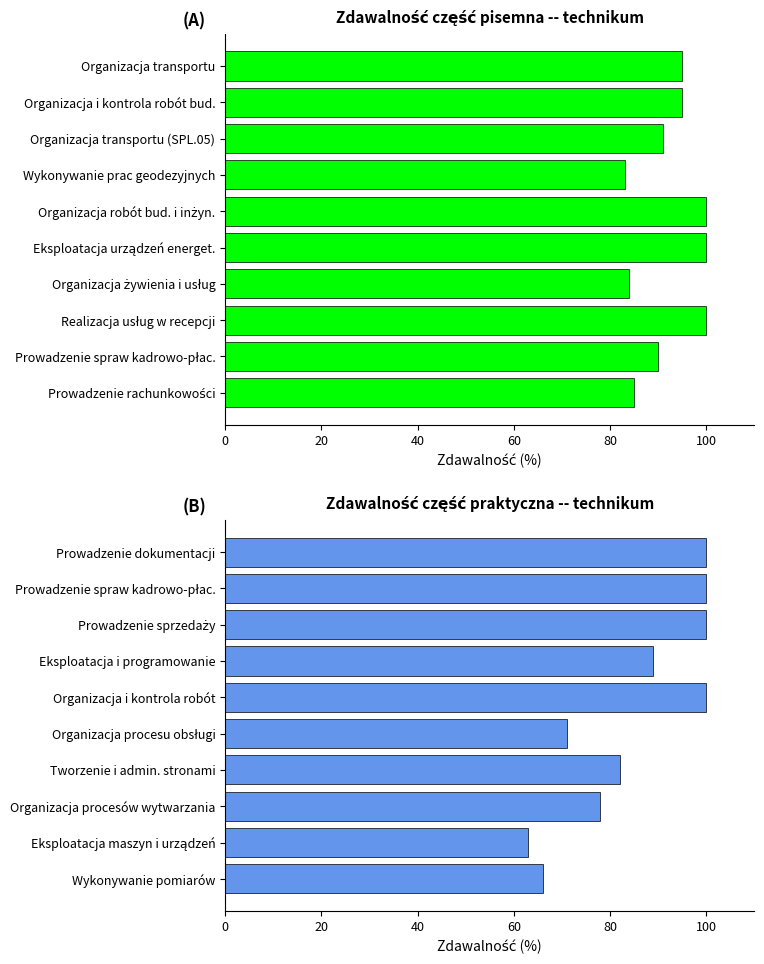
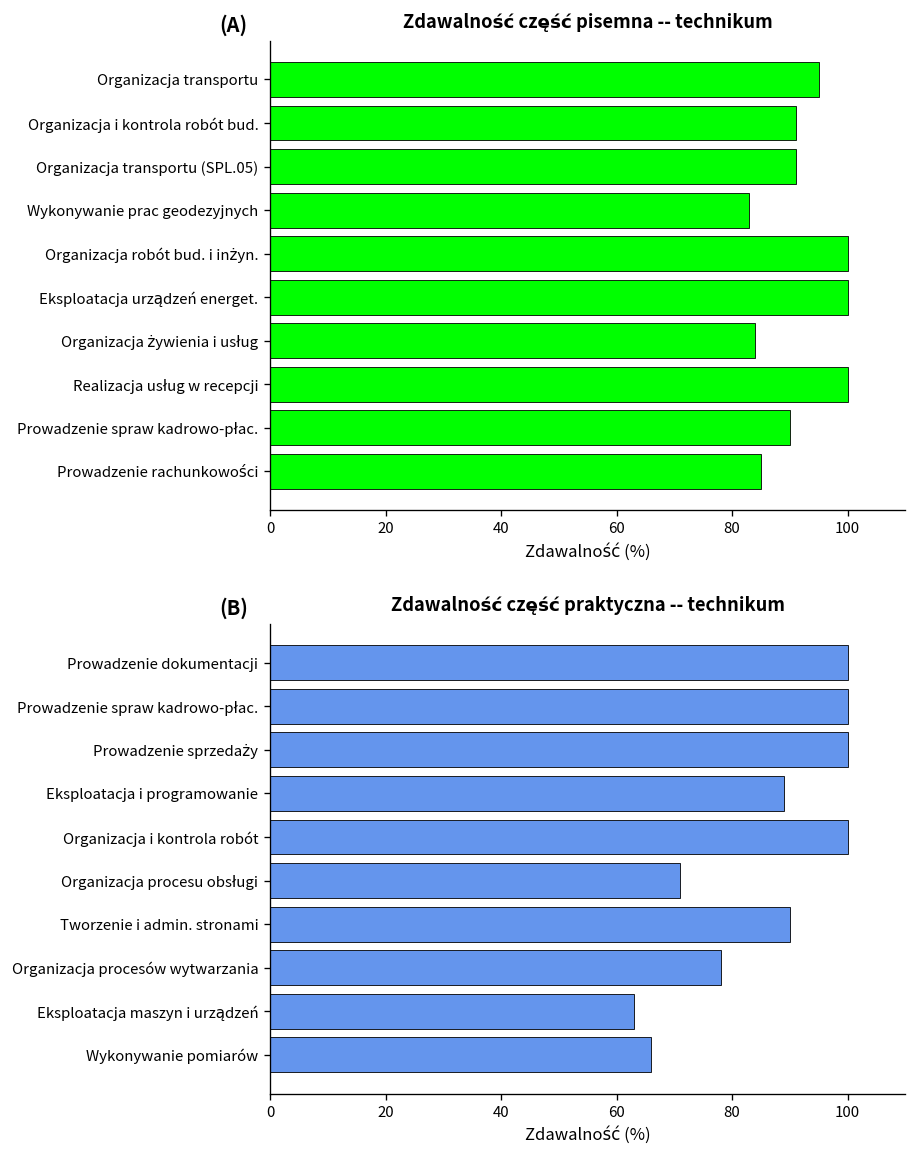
  {
    "Zdawalność część pisemna -- technikum": {
      "Organizacja transportu": 95,
-     "Organizacja i kontrola robót bud.": 95,
+     "Organizacja i kontrola robót bud.": 91,
      "Organizacja transportu (SPL.05)": 91,
      "Wykonywanie prac geodezyjnych": 83,
      "Organizacja robót bud. i inżyn.": 100,
      "Eksploatacja urządzeń energet.": 100,
      "Organizacja żywienia i usług": 84,
      "Realizacja usług w recepcji": 100,
      "Prowadzenie spraw kadrowo-płac.": 90,
      "Prowadzenie rachunkowości": 85
    },
    "Zdawalność część praktyczna -- technikum": {
      "Prowadzenie dokumentacji": 100,
      "Prowadzenie spraw kadrowo-płac.": 100,
      "Prowadzenie sprzedaży": 100,
      "Eksploatacja i programowanie": 89,
      "Organizacja i kontrola robót": 100,
      "Organizacja procesu obsługi": 71,
-     "Tworzenie i admin. stronami": 82,
+     "Tworzenie i admin. stronami": 90,
      "Organizacja procesów wytwarzania": 78,
      "Eksploatacja maszyn i urządzeń": 63,
      "Wykonywanie pomiarów": 66
    }
  }
